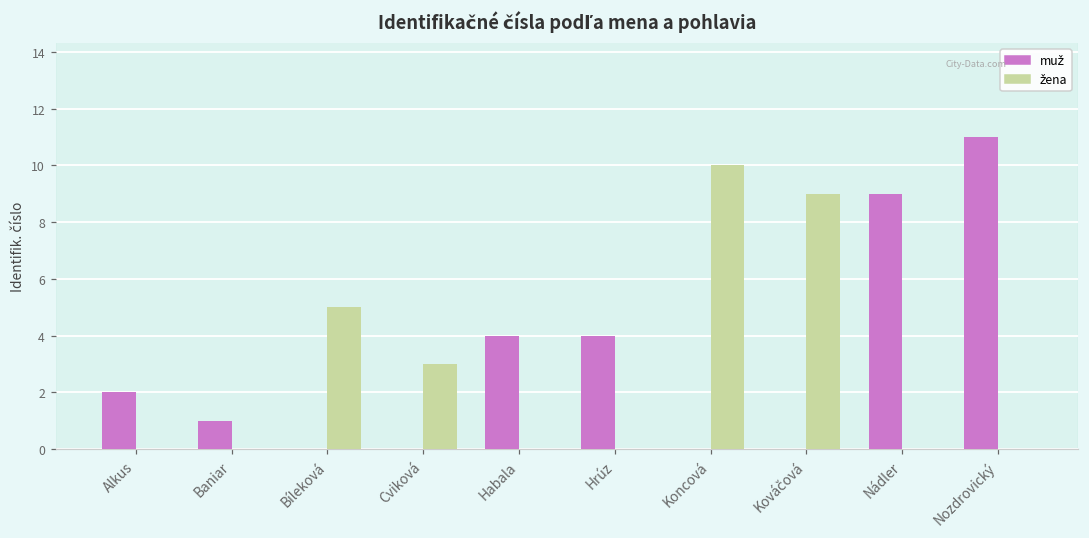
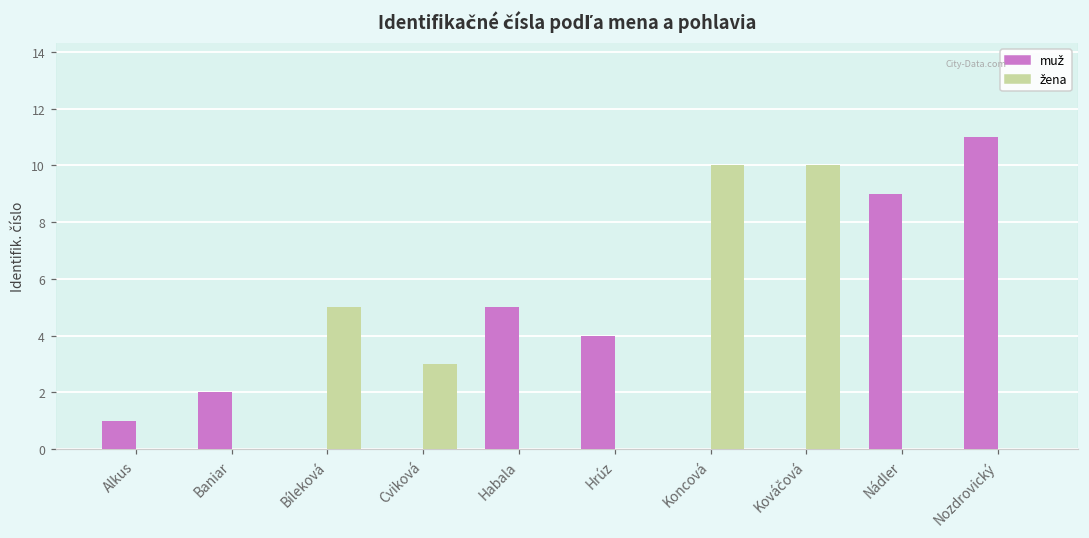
  {
    "muž": {
-     "Alkus": 2,
-     "Baniar": 1,
+     "Alkus": 1,
+     "Baniar": 2,
      "Bíleková": 0,
      "Cviková": 0,
-     "Habala": 4,
+     "Habala": 5,
      "Hrúz": 4,
      "Koncová": 0,
      "Kováčová": 0,
      "Nádler": 9,
      "Nozdrovický": 11
    },
    "žena": {
      "Alkus": 0,
      "Baniar": 0,
      "Bíleková": 5,
      "Cviková": 3,
      "Habala": 0,
      "Hrúz": 0,
      "Koncová": 10,
-     "Kováčová": 9,
+     "Kováčová": 10,
      "Nádler": 0,
      "Nozdrovický": 0
    }
  }
